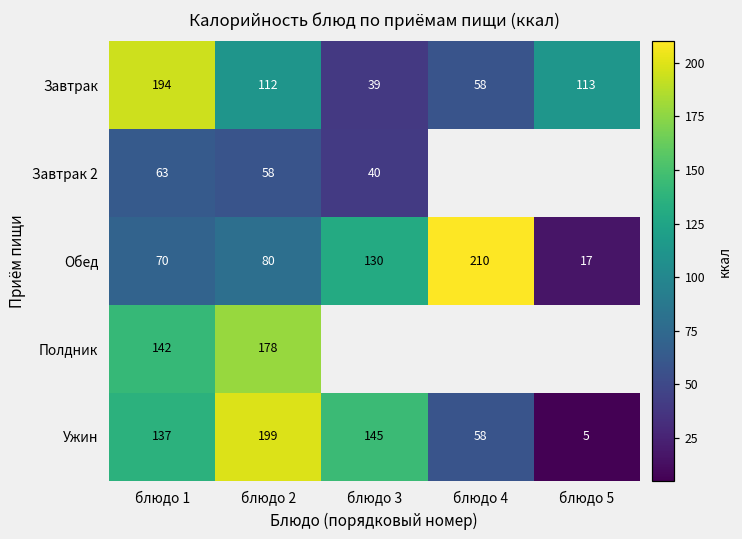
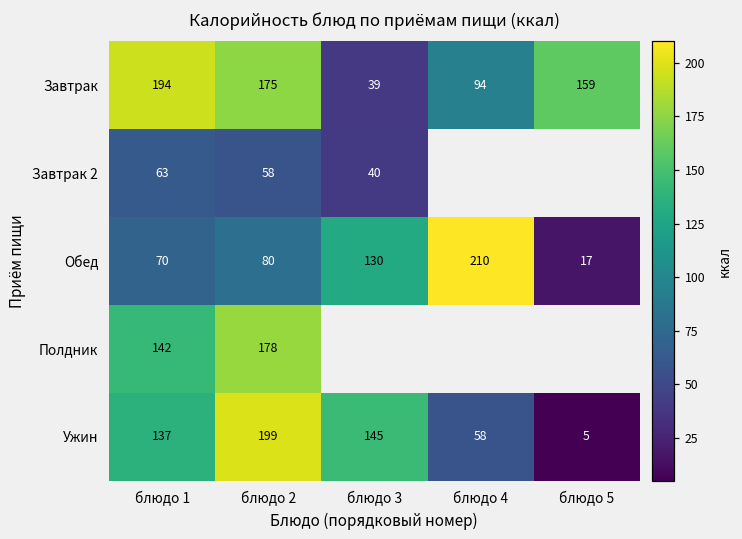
  {
    "Завтрак": {
      "блюдо 1": 194,
-     "блюдо 2": 112,
+     "блюдо 2": 175,
      "блюдо 3": 39,
-     "блюдо 4": 58,
-     "блюдо 5": 113
+     "блюдо 4": 94,
+     "блюдо 5": 159
    },
    "Завтрак 2": {
      "блюдо 1": 63,
      "блюдо 2": 58,
      "блюдо 3": 40
    },
    "Обед": {
      "блюдо 1": 70,
      "блюдо 2": 80,
      "блюдо 3": 130,
      "блюдо 4": 210,
      "блюдо 5": 17
    },
    "Полдник": {
      "блюдо 1": 142,
      "блюдо 2": 178
    },
    "Ужин": {
      "блюдо 1": 137,
      "блюдо 2": 199,
      "блюдо 3": 145,
      "блюдо 4": 58,
      "блюдо 5": 5
    }
  }
